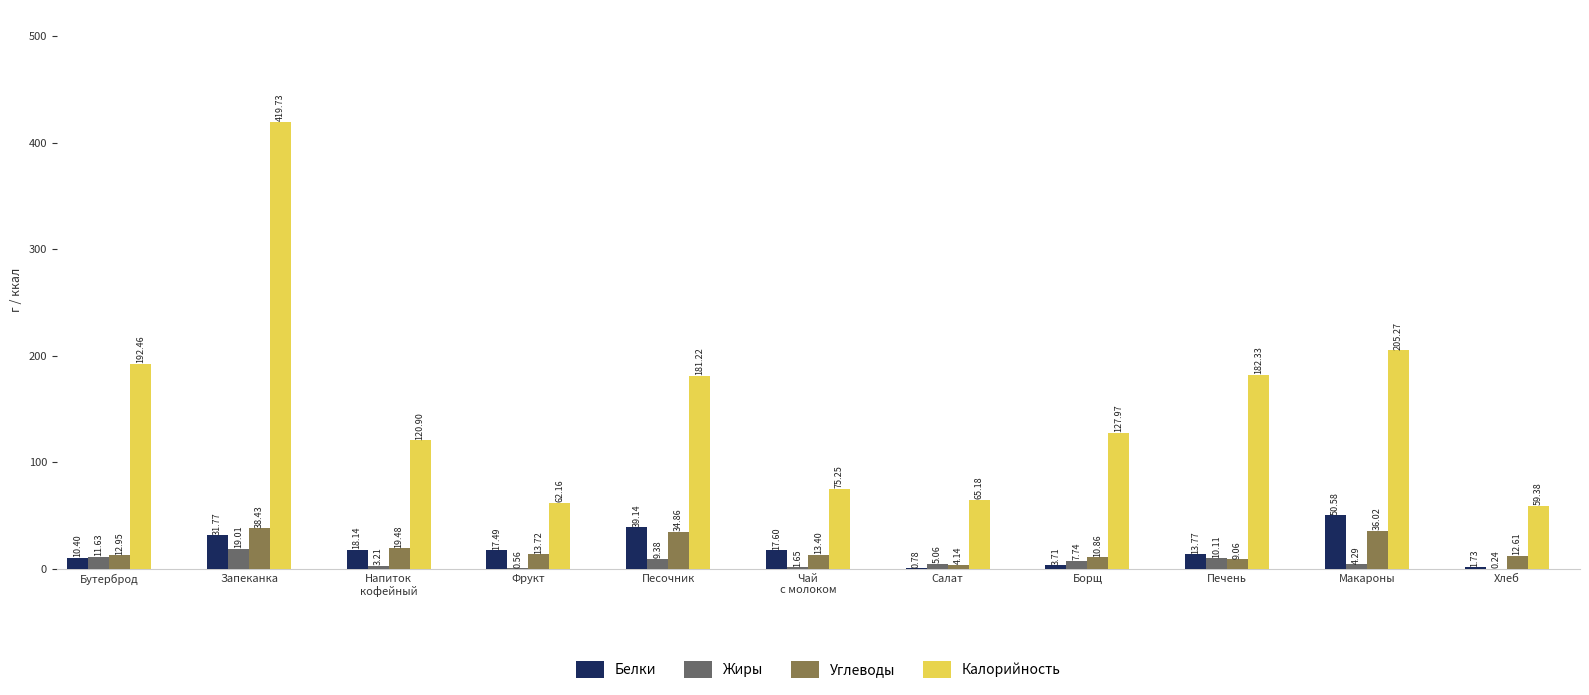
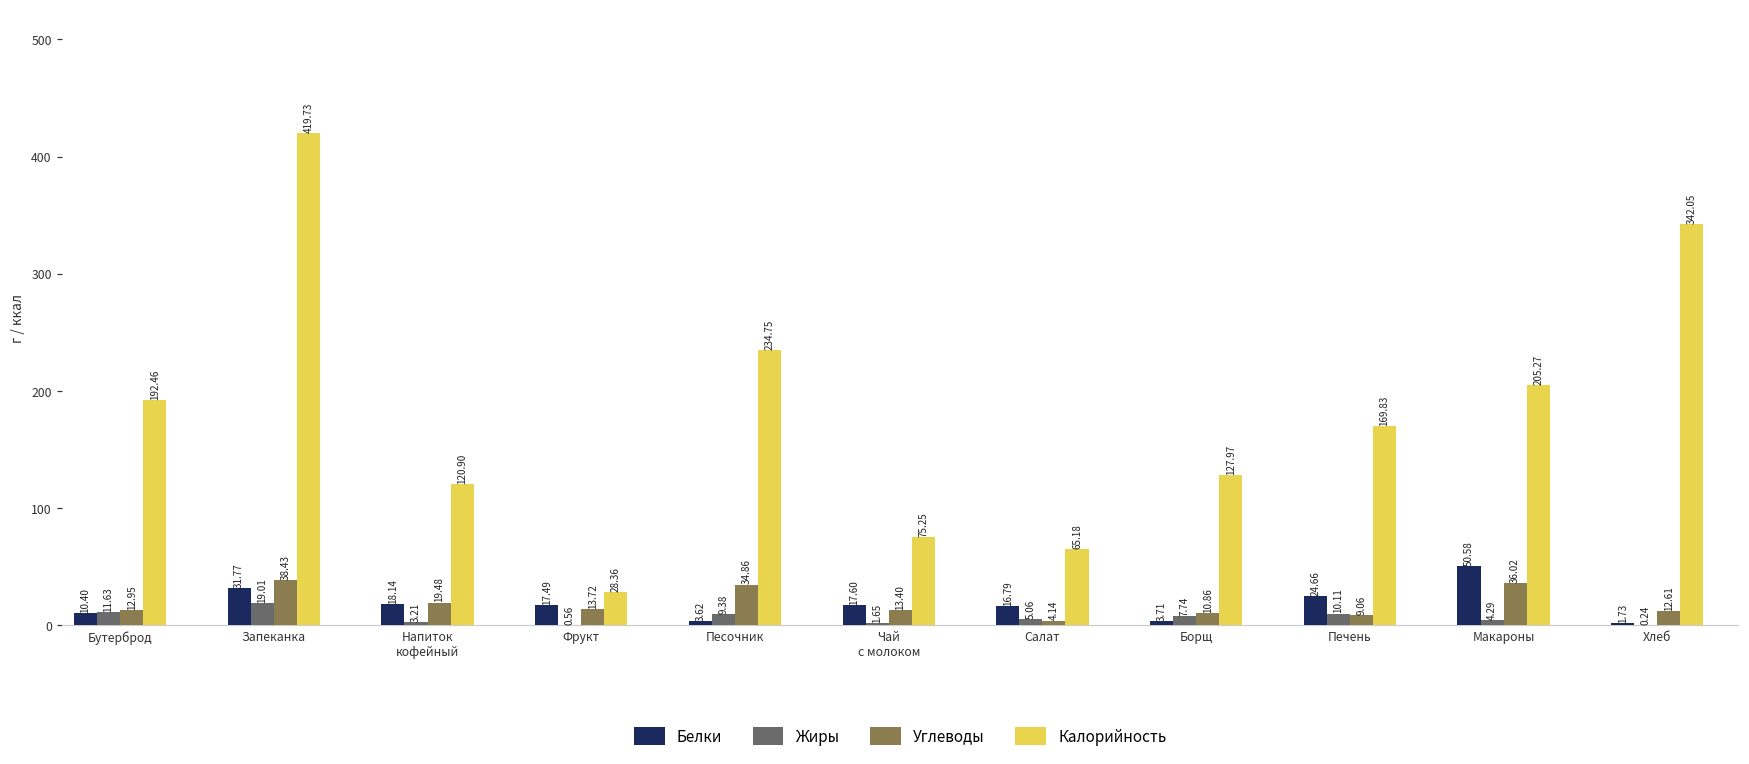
  {
    "Белки": {
      "Бутерброд": 10.40,
      "Запеканка": 31.77,
      "Напиток кофейный": 18.14,
      "Фрукт": 17.49,
-     "Песочник": 39.14,
+     "Песочник": 3.62,
      "Чай с молоком": 17.60,
-     "Салат": 0.78,
+     "Салат": 16.79,
      "Борщ": 3.71,
-     "Печень": 13.77,
+     "Печень": 24.66,
      "Макароны": 50.58,
      "Хлеб": 1.73
    },
    "Калорийность": {
      "Бутерброд": 192.46,
      "Запеканка": 419.73,
      "Напиток кофейный": 120.90,
-     "Фрукт": 62.16,
-     "Песочник": 181.22,
+     "Фрукт": 28.36,
+     "Песочник": 234.75,
      "Чай с молоком": 75.25,
      "Салат": 65.18,
      "Борщ": 127.97,
-     "Печень": 182.33,
+     "Печень": 169.83,
      "Макароны": 205.27,
-     "Хлеб": 59.38
+     "Хлеб": 342.05
    }
  }
